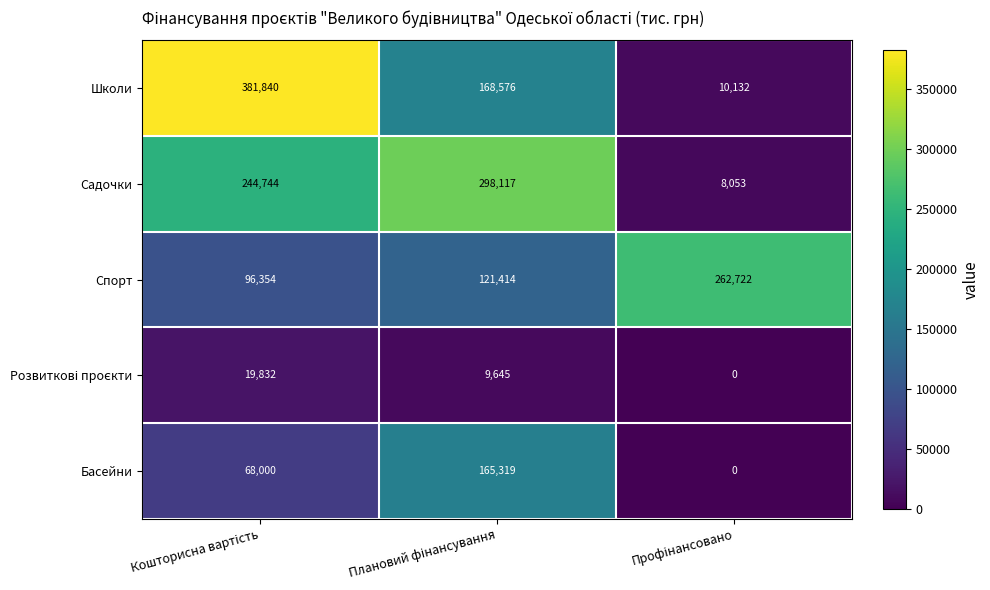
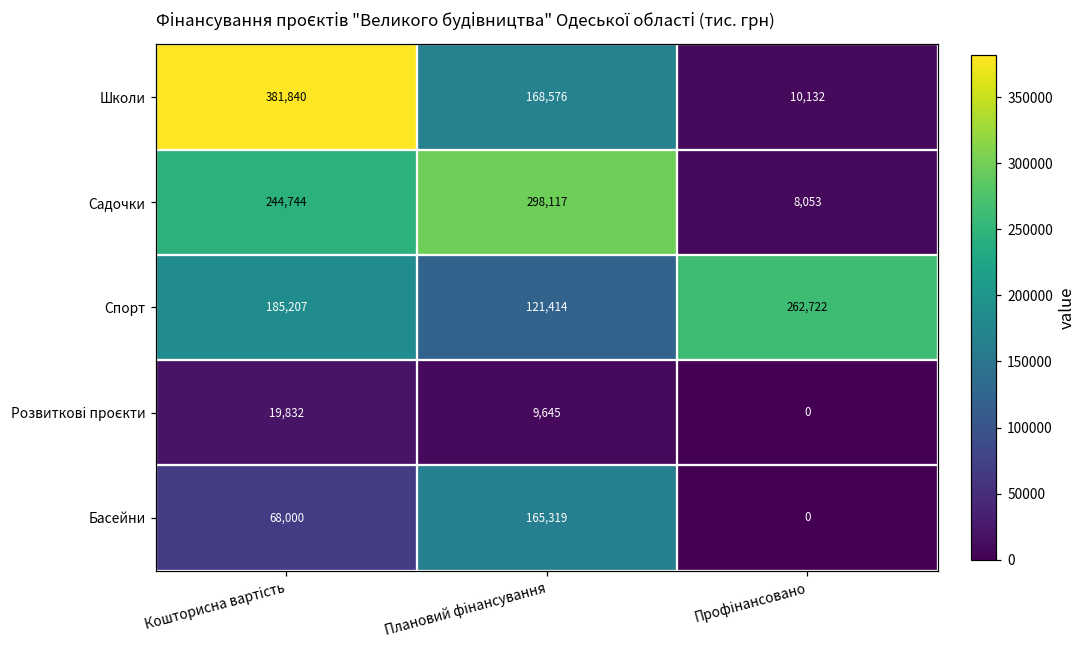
  {
    "Школи": {
      "Кошторисна вартість": "381,840",
      "Плановий фінансування": "168,576",
      "Профінансовано": "10,132"
    },
    "Садочки": {
      "Кошторисна вартість": "244,744",
      "Плановий фінансування": "298,117",
      "Профінансовано": "8,053"
    },
    "Спорт": {
-     "Кошторисна вартість": "96,354",
+     "Кошторисна вартість": "185,207",
      "Плановий фінансування": "121,414",
      "Профінансовано": "262,722"
    },
    "Розвиткові проєкти": {
      "Кошторисна вартість": "19,832",
      "Плановий фінансування": "9,645",
      "Профінансовано": "0"
    },
    "Басейни": {
      "Кошторисна вартість": "68,000",
      "Плановий фінансування": "165,319",
      "Профінансовано": "0"
    }
  }
